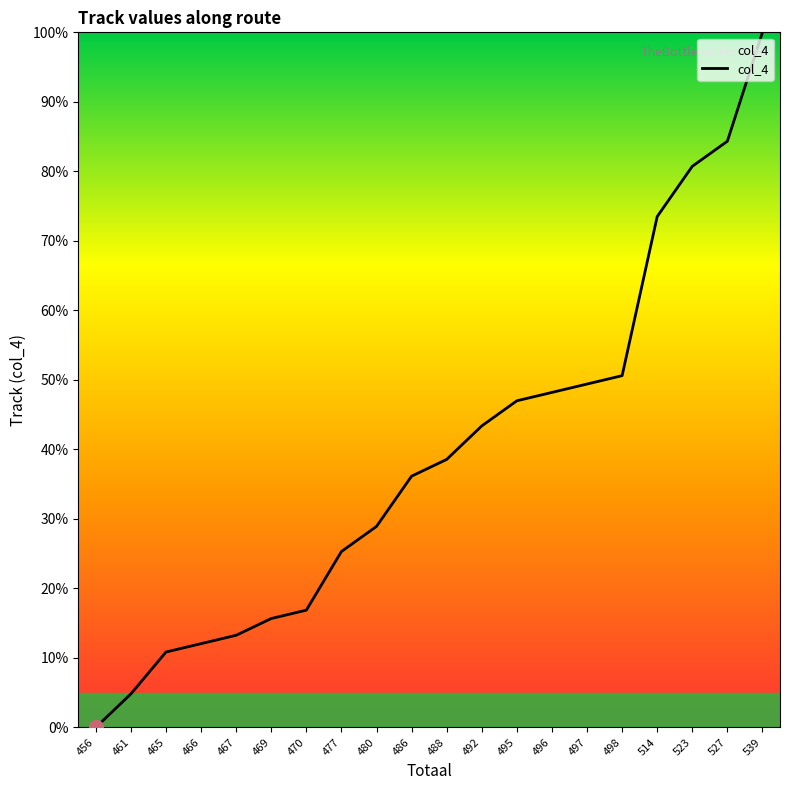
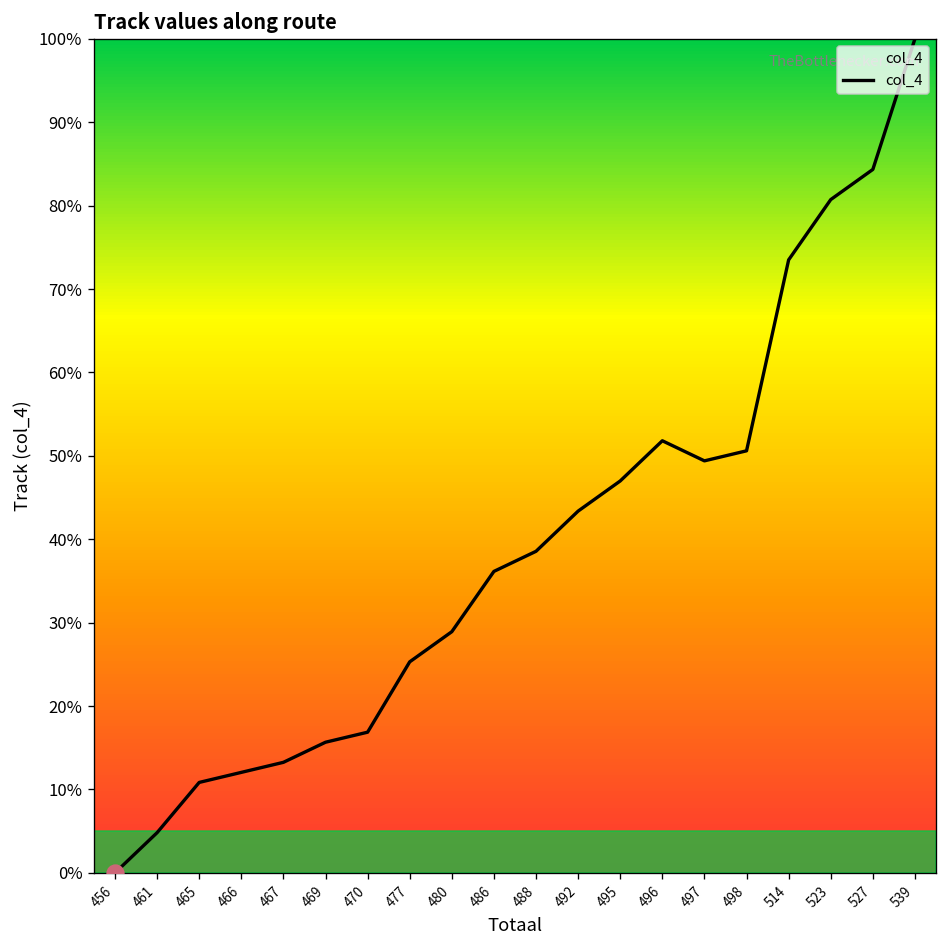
  {
    "col_4": {
      "465": "11%",
      "466": "12%",
      "467": "13%",
      "469": "16%",
      "470": "17%",
      "477": "25%",
      "480": "29%",
      "486": "36%",
      "488": "39%",
      "492": "43%",
      "495": "47%",
-     "496": "48%",
+     "496": "52%",
      "497": "49%",
      "498": "51%",
      "514": "73%",
      "523": "81%",
      "527": "84%",
      "539": "100%"
    }
  }
